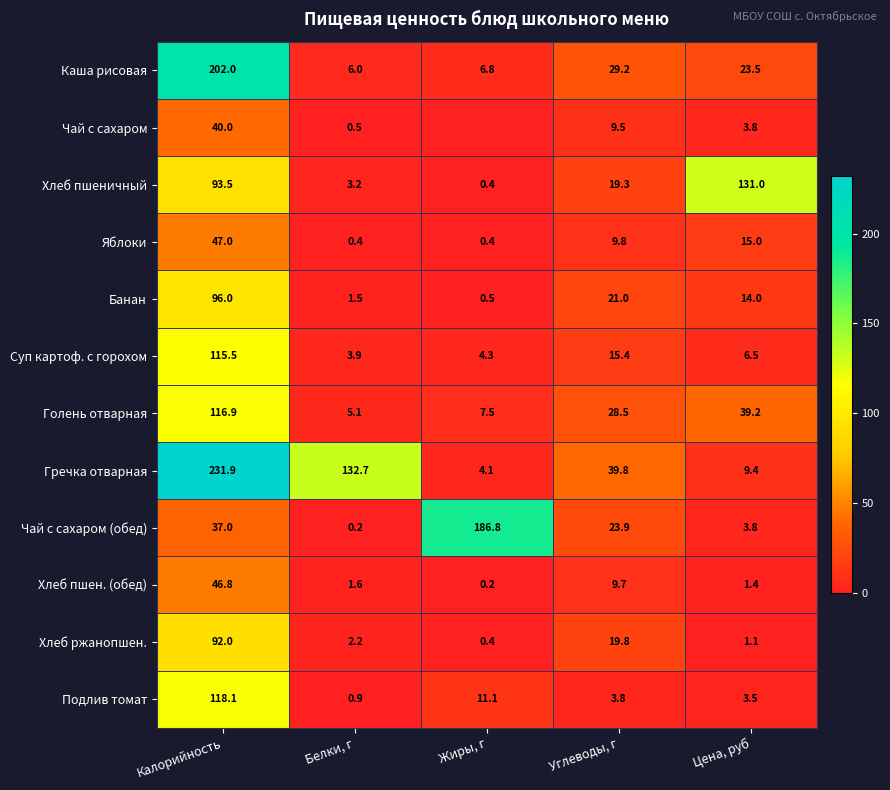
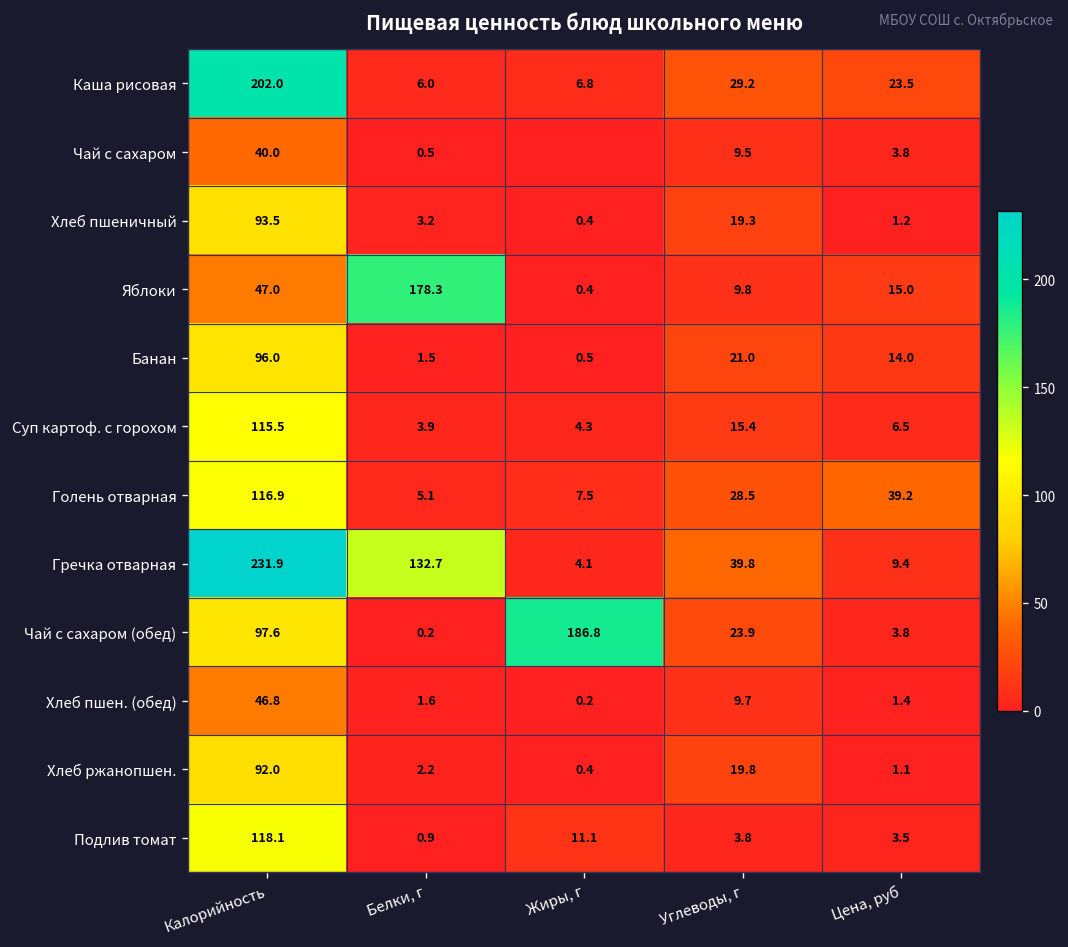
  {
    "Каша рисовая": {
      "Калорийность": 202.0,
      "Белки, г": 6.0,
      "Жиры, г": 6.8,
      "Углеводы, г": 29.2,
      "Цена, руб": 23.5
    },
    "Чай с сахаром": {
      "Калорийность": 40.0,
      "Белки, г": 0.5,
      "Углеводы, г": 9.5,
      "Цена, руб": 3.8
    },
    "Хлеб пшеничный": {
      "Калорийность": 93.5,
      "Белки, г": 3.2,
      "Жиры, г": 0.4,
      "Углеводы, г": 19.3,
-     "Цена, руб": 131.0
+     "Цена, руб": 1.2
    },
    "Яблоки": {
      "Калорийность": 47.0,
-     "Белки, г": 0.4,
+     "Белки, г": 178.3,
      "Жиры, г": 0.4,
      "Углеводы, г": 9.8,
      "Цена, руб": 15.0
    },
    "Банан": {
      "Калорийность": 96.0,
      "Белки, г": 1.5,
      "Жиры, г": 0.5,
      "Углеводы, г": 21.0,
      "Цена, руб": 14.0
    },
    "Суп картоф. с горохом": {
      "Калорийность": 115.5,
      "Белки, г": 3.9,
      "Жиры, г": 4.3,
      "Углеводы, г": 15.4,
      "Цена, руб": 6.5
    },
    "Голень отварная": {
      "Калорийность": 116.9,
      "Белки, г": 5.1,
      "Жиры, г": 7.5,
      "Углеводы, г": 28.5,
      "Цена, руб": 39.2
    },
    "Гречка отварная": {
      "Калорийность": 231.9,
      "Белки, г": 132.7,
      "Жиры, г": 4.1,
      "Углеводы, г": 39.8,
      "Цена, руб": 9.4
    },
    "Чай с сахаром (обед)": {
-     "Калорийность": 37.0,
+     "Калорийность": 97.6,
      "Белки, г": 0.2,
      "Жиры, г": 186.8,
      "Углеводы, г": 23.9,
      "Цена, руб": 3.8
    },
    "Хлеб пшен. (обед)": {
      "Калорийность": 46.8,
      "Белки, г": 1.6,
      "Жиры, г": 0.2,
      "Углеводы, г": 9.7,
      "Цена, руб": 1.4
    },
    "Хлеб ржанопшен.": {
      "Калорийность": 92.0,
      "Белки, г": 2.2,
      "Жиры, г": 0.4,
      "Углеводы, г": 19.8,
      "Цена, руб": 1.1
    },
    "Подлив томат": {
      "Калорийность": 118.1,
      "Белки, г": 0.9,
      "Жиры, г": 11.1,
      "Углеводы, г": 3.8,
      "Цена, руб": 3.5
    }
  }
